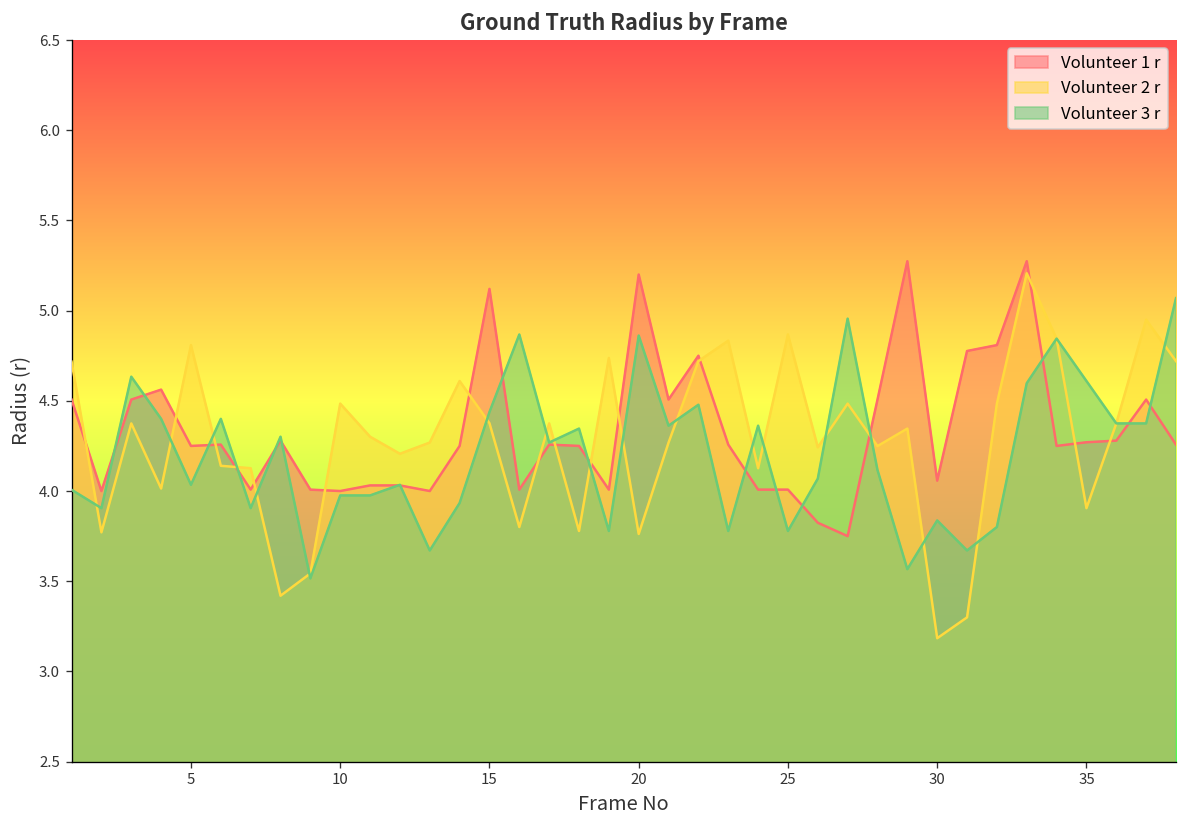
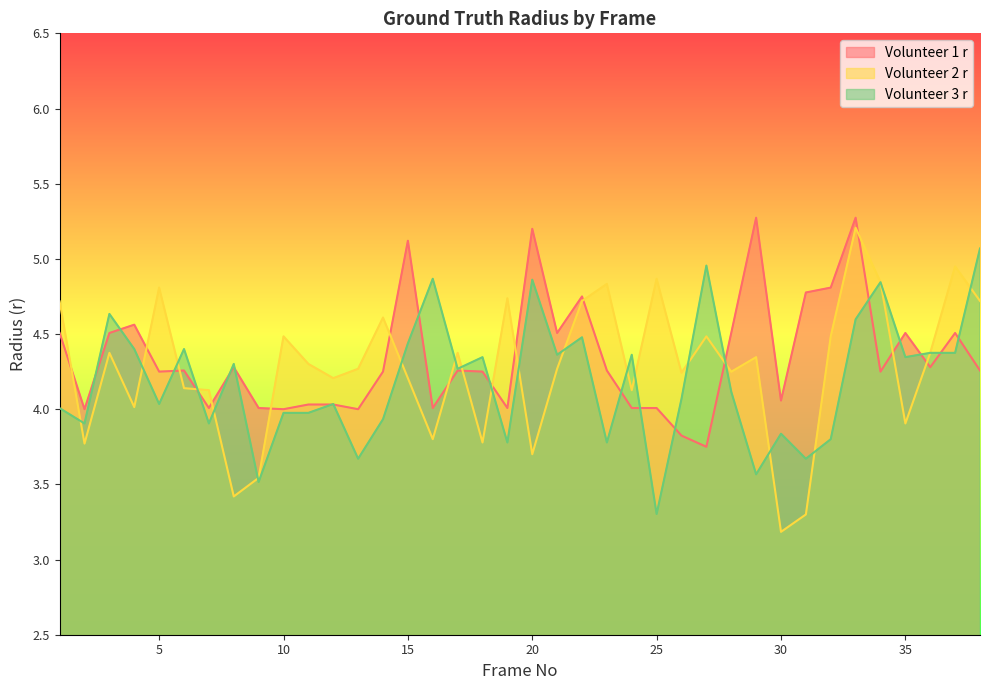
  {
    "Volunteer 1 r": {
      "5": 4.25,
      "10": 4.00,
      "15": 5.12,
      "20": 5.20,
      "25": 4.01,
      "30": 4.06,
-     "35": 4.27
+     "35": 4.51
    },
    "Volunteer 2 r": {
      "5": 4.81,
      "10": 4.48,
-     "15": 4.38,
-     "20": 3.76,
+     "15": 4.21,
+     "20": 3.70,
      "25": 4.87,
      "30": 3.18,
      "35": 3.91
    },
    "Volunteer 3 r": {
      "5": 4.03,
      "10": 3.98,
      "15": 4.44,
      "20": 4.86,
-     "25": 3.78,
+     "25": 3.30,
      "30": 3.84,
-     "35": 4.61
+     "35": 4.35
    }
  }
